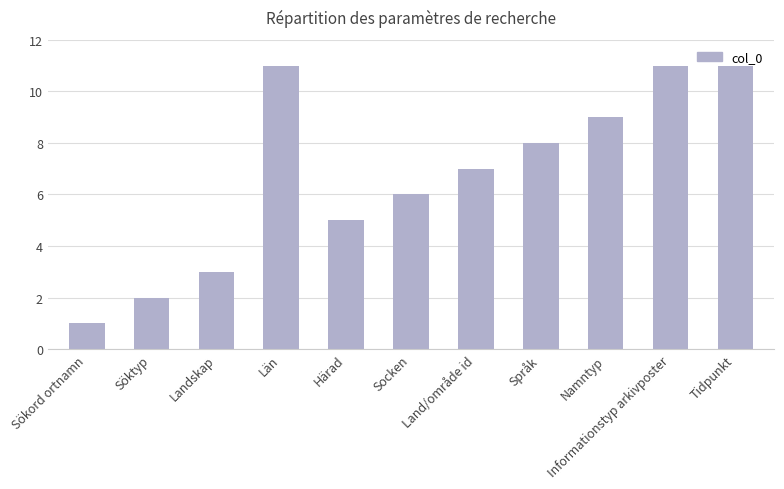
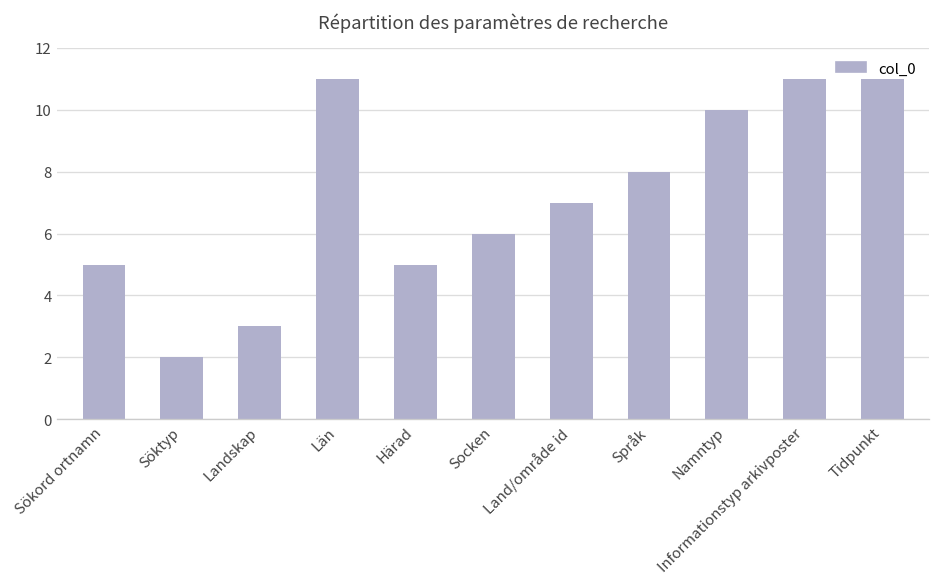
  {
-   "Sökord ortnamn": 1,
+   "Sökord ortnamn": 5,
    "Söktyp": 2,
    "Landskap": 3,
    "Län": 11,
    "Härad": 5,
    "Socken": 6,
    "Land/område id": 7,
    "Språk": 8,
-   "Namntyp": 9,
+   "Namntyp": 10,
    "Informationstyp arkivposter": 11,
    "Tidpunkt": 11
  }
